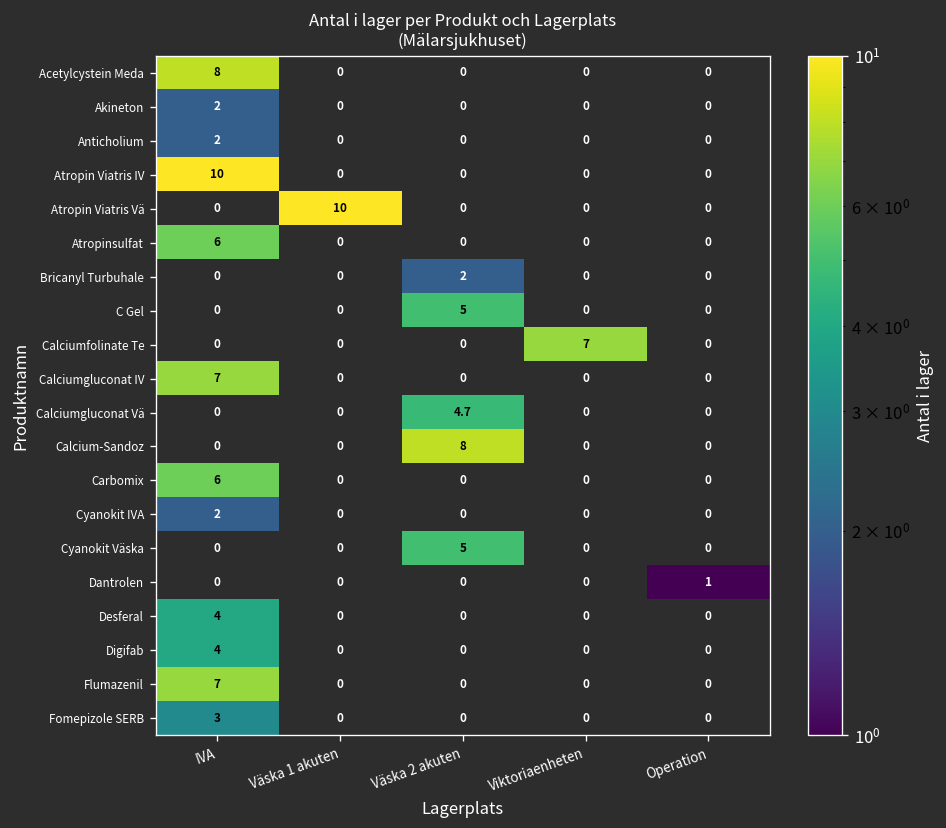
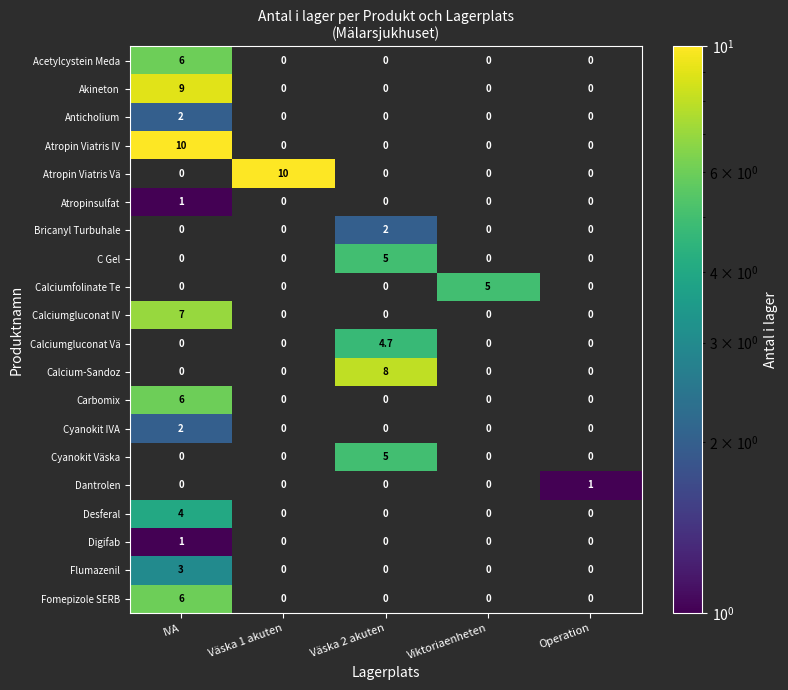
  {
    "Acetylcystein Meda": {
-     "IVA": 8,
+     "IVA": 6,
      "Väska 1 akuten": 0,
      "Väska 2 akuten": 0,
      "Viktoriaenheten": 0,
      "Operation": 0
    },
    "Akineton": {
-     "IVA": 2,
+     "IVA": 9,
      "Väska 1 akuten": 0,
      "Väska 2 akuten": 0,
      "Viktoriaenheten": 0,
      "Operation": 0
    },
    "Anticholium": {
      "IVA": 2,
      "Väska 1 akuten": 0,
      "Väska 2 akuten": 0,
      "Viktoriaenheten": 0,
      "Operation": 0
    },
    "Atropin Viatris IV": {
      "IVA": 10,
      "Väska 1 akuten": 0,
      "Väska 2 akuten": 0,
      "Viktoriaenheten": 0,
      "Operation": 0
    },
    "Atropin Viatris Vä": {
      "IVA": 0,
      "Väska 1 akuten": 10,
      "Väska 2 akuten": 0,
      "Viktoriaenheten": 0,
      "Operation": 0
    },
    "Atropinsulfat": {
-     "IVA": 6,
+     "IVA": 1,
      "Väska 1 akuten": 0,
      "Väska 2 akuten": 0,
      "Viktoriaenheten": 0,
      "Operation": 0
    },
    "Bricanyl Turbuhale": {
      "IVA": 0,
      "Väska 1 akuten": 0,
      "Väska 2 akuten": 2,
      "Viktoriaenheten": 0,
      "Operation": 0
    },
    "C Gel": {
      "IVA": 0,
      "Väska 1 akuten": 0,
      "Väska 2 akuten": 5,
      "Viktoriaenheten": 0,
      "Operation": 0
    },
    "Calciumfolinate Te": {
      "IVA": 0,
      "Väska 1 akuten": 0,
      "Väska 2 akuten": 0,
-     "Viktoriaenheten": 7,
+     "Viktoriaenheten": 5,
      "Operation": 0
    },
    "Calciumgluconat IV": {
      "IVA": 7,
      "Väska 1 akuten": 0,
      "Väska 2 akuten": 0,
      "Viktoriaenheten": 0,
      "Operation": 0
    },
    "Calciumgluconat Vä": {
      "IVA": 0,
      "Väska 1 akuten": 0,
      "Väska 2 akuten": 4.7,
      "Viktoriaenheten": 0,
      "Operation": 0
    },
    "Calcium-Sandoz": {
      "IVA": 0,
      "Väska 1 akuten": 0,
      "Väska 2 akuten": 8,
      "Viktoriaenheten": 0,
      "Operation": 0
    },
    "Carbomix": {
      "IVA": 6,
      "Väska 1 akuten": 0,
      "Väska 2 akuten": 0,
      "Viktoriaenheten": 0,
      "Operation": 0
    },
    "Cyanokit IVA": {
      "IVA": 2,
      "Väska 1 akuten": 0,
      "Väska 2 akuten": 0,
      "Viktoriaenheten": 0,
      "Operation": 0
    },
    "Cyanokit Väska": {
      "IVA": 0,
      "Väska 1 akuten": 0,
      "Väska 2 akuten": 5,
      "Viktoriaenheten": 0,
      "Operation": 0
    },
    "Dantrolen": {
      "IVA": 0,
      "Väska 1 akuten": 0,
      "Väska 2 akuten": 0,
      "Viktoriaenheten": 0,
      "Operation": 1
    },
    "Desferal": {
      "IVA": 4,
      "Väska 1 akuten": 0,
      "Väska 2 akuten": 0,
      "Viktoriaenheten": 0,
      "Operation": 0
    },
    "Digifab": {
-     "IVA": 4,
+     "IVA": 1,
      "Väska 1 akuten": 0,
      "Väska 2 akuten": 0,
      "Viktoriaenheten": 0,
      "Operation": 0
    },
    "Flumazenil": {
-     "IVA": 7,
+     "IVA": 3,
      "Väska 1 akuten": 0,
      "Väska 2 akuten": 0,
      "Viktoriaenheten": 0,
      "Operation": 0
    },
    "Fomepizole SERB": {
-     "IVA": 3,
+     "IVA": 6,
      "Väska 1 akuten": 0,
      "Väska 2 akuten": 0,
      "Viktoriaenheten": 0,
      "Operation": 0
    }
  }
